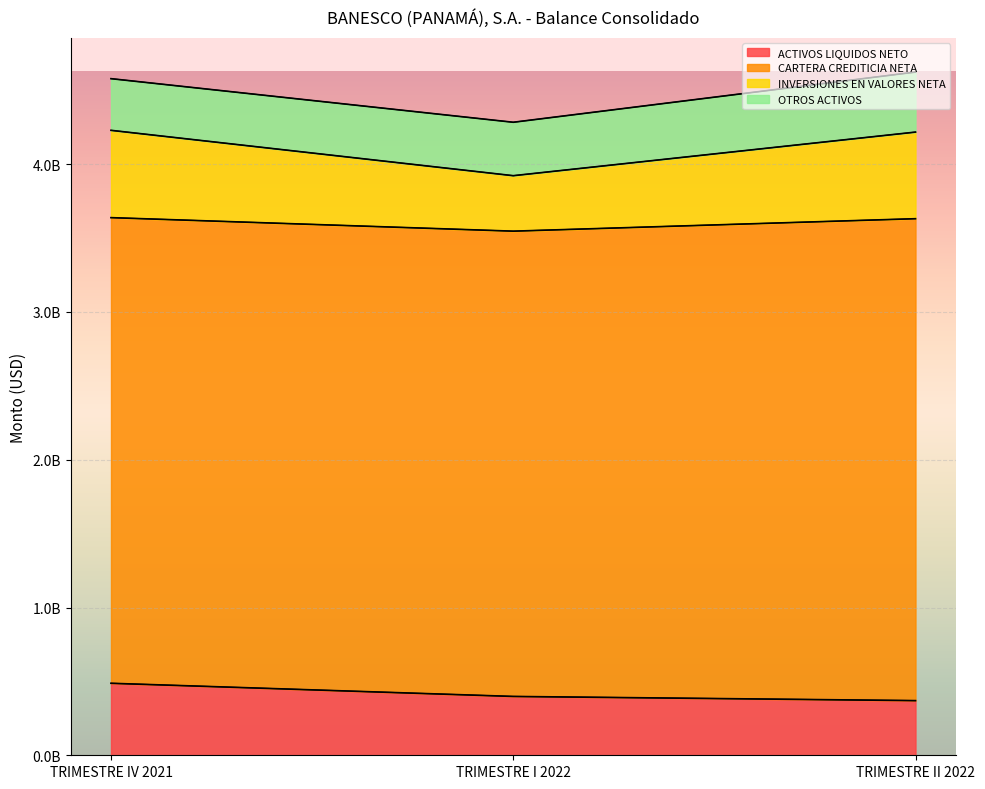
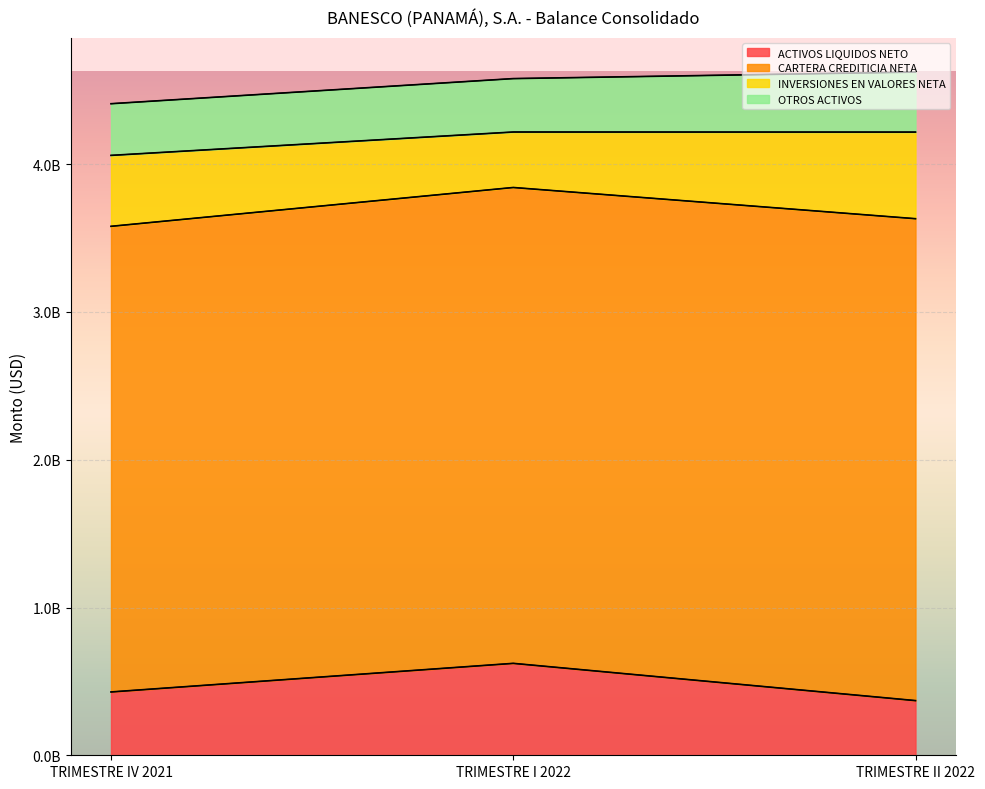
  {
    "ACTIVOS LIQUIDOS NETO": {
-     "TRIMESTRE IV 2021": 490000000,
-     "TRIMESTRE I 2022": 400000000,
+     "TRIMESTRE IV 2021": 430000000,
+     "TRIMESTRE I 2022": 620000000,
      "TRIMESTRE II 2022": 370000000
    },
    "CARTERA CREDITICIA NETA": {
      "TRIMESTRE IV 2021": 3150000000,
-     "TRIMESTRE I 2022": 3150000000,
+     "TRIMESTRE I 2022": 3220000000,
      "TRIMESTRE II 2022": 3260000000
    },
    "INVERSIONES EN VALORES NETA": {
-     "TRIMESTRE IV 2021": 590000000,
+     "TRIMESTRE IV 2021": 480000000,
      "TRIMESTRE I 2022": 380000000,
      "TRIMESTRE II 2022": 590000000
    },
    "OTROS ACTIVOS": {
      "TRIMESTRE IV 2021": 350000000,
      "TRIMESTRE I 2022": 360000000
    }
  }
